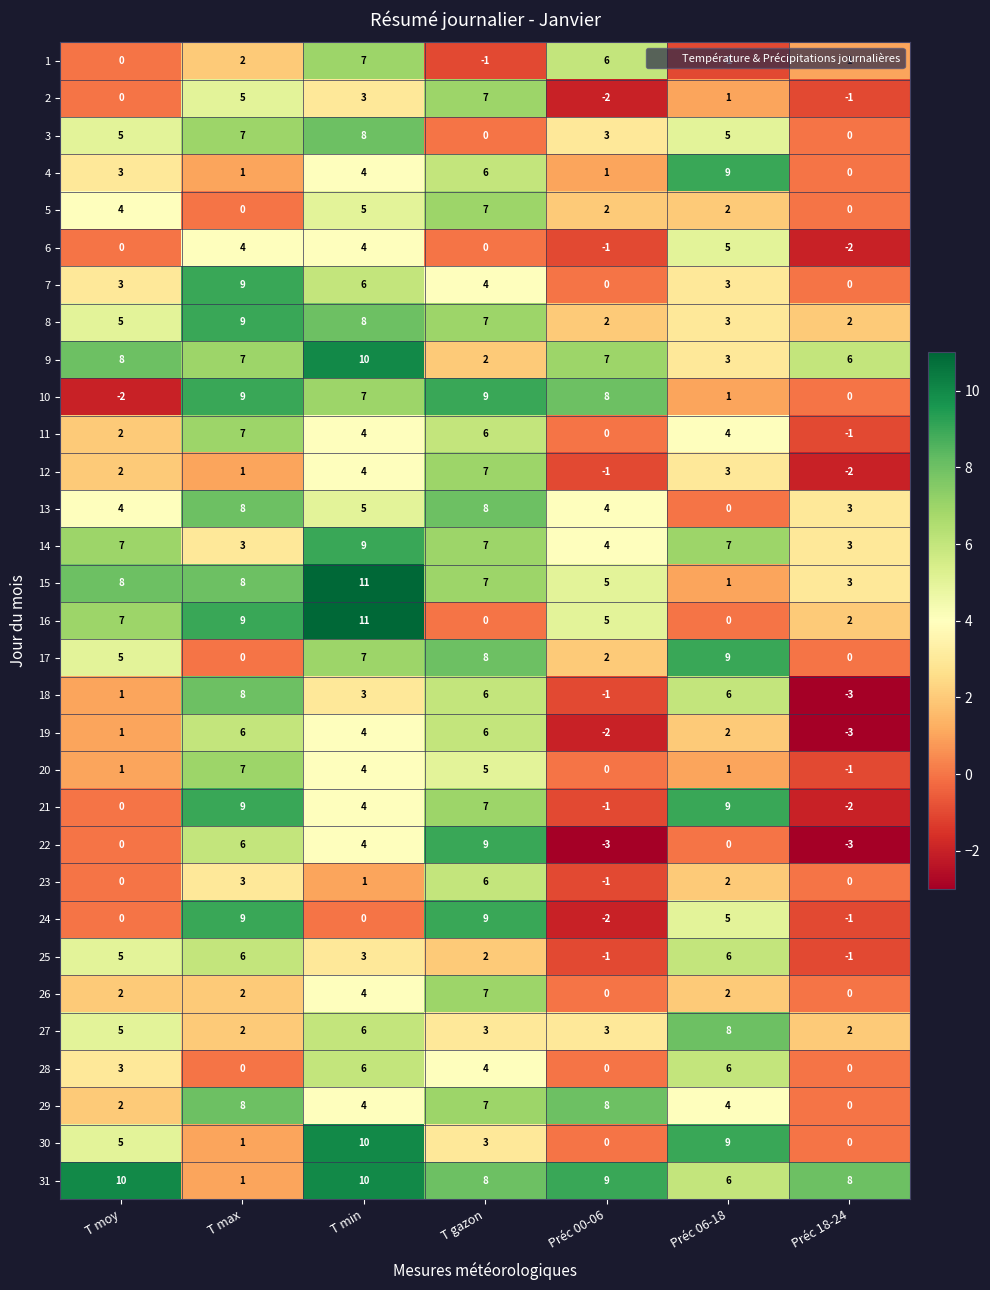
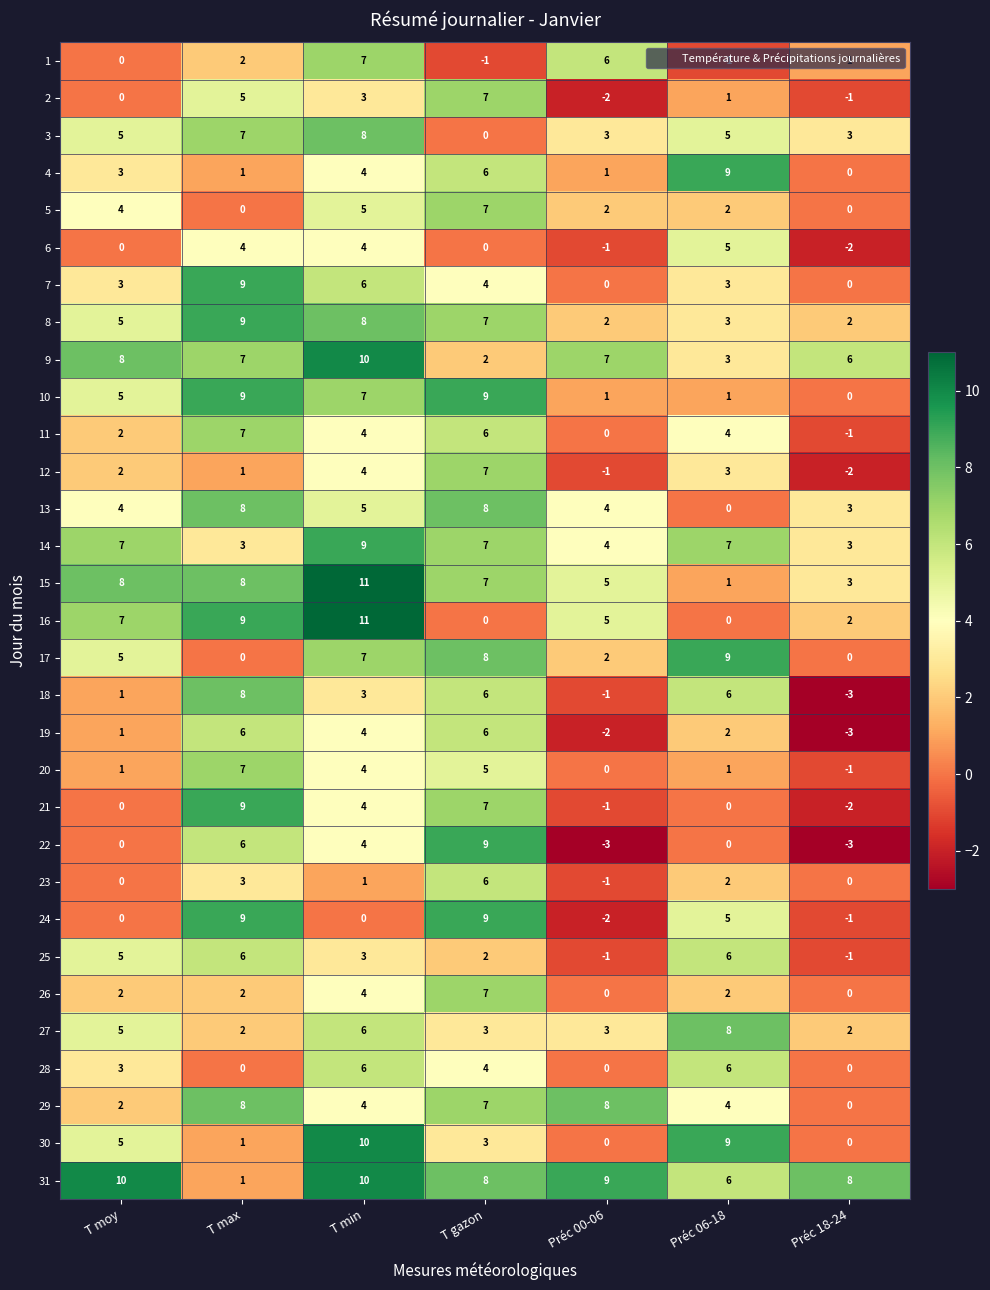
  {
    "3": {
      "T moy": 5,
      "T max": 7,
      "T min": 8,
      "T gazon": 0,
      "Préc 00-06": 3,
      "Préc 06-18": 5,
-     "Préc 18-24": 0
+     "Préc 18-24": 3
    },
    "10": {
-     "T moy": -2,
+     "T moy": 5,
      "T max": 9,
      "T min": 7,
      "T gazon": 9,
-     "Préc 00-06": 8,
+     "Préc 00-06": 1,
      "Préc 06-18": 1,
      "Préc 18-24": 0
    },
    "21": {
      "T moy": 0,
      "T max": 9,
      "T min": 4,
      "T gazon": 7,
      "Préc 00-06": -1,
-     "Préc 06-18": 9,
+     "Préc 06-18": 0,
      "Préc 18-24": -2
    }
  }
